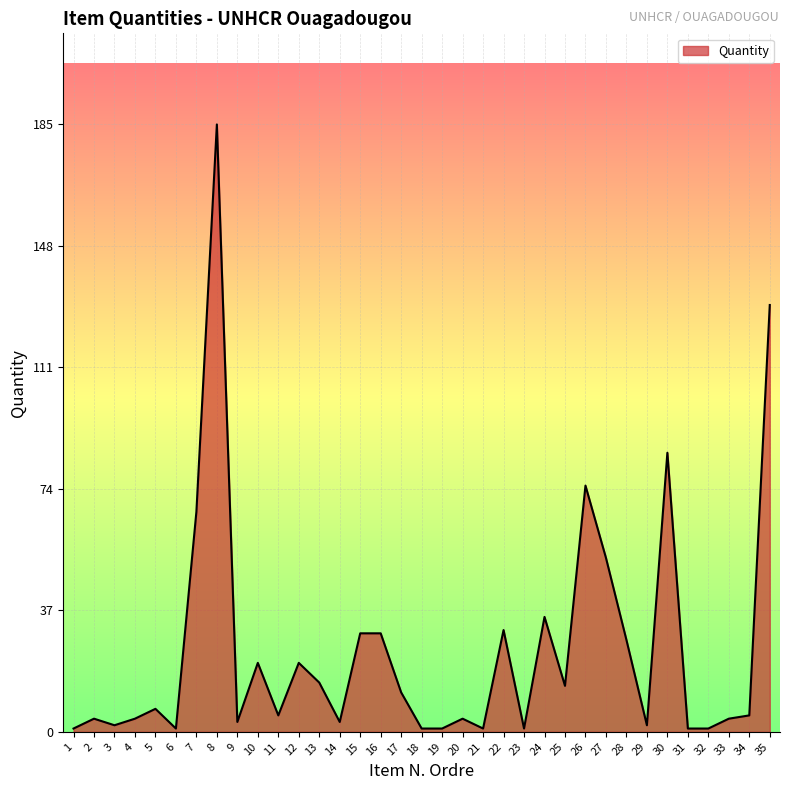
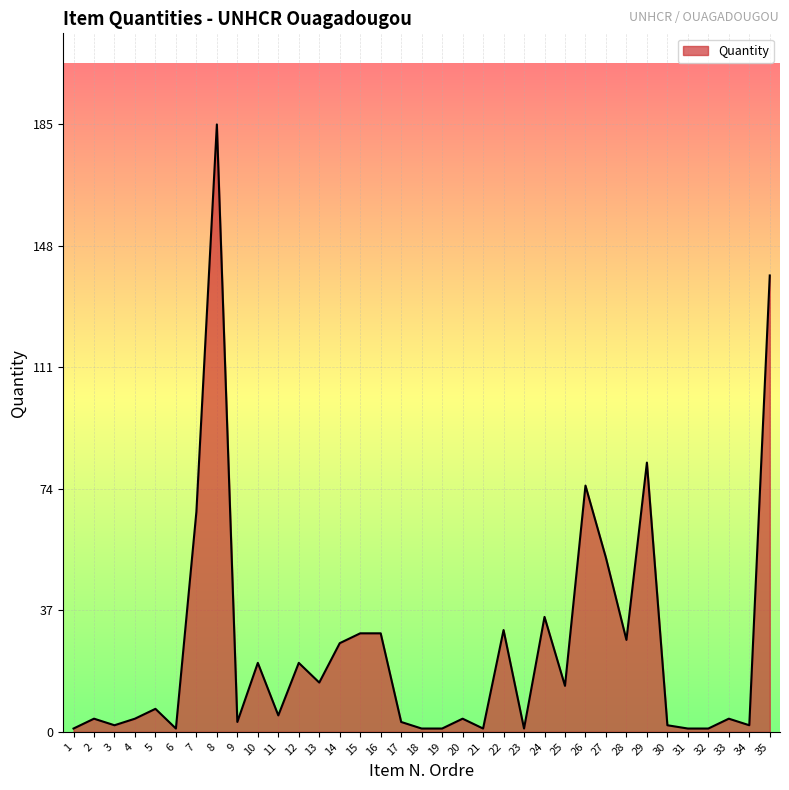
  {
    "1": 1,
    "2": 4,
    "3": 2,
    "4": 4,
    "5": 7,
    "6": 1,
    "7": 67,
    "8": 185,
    "9": 3,
    "10": 21,
    "11": 5,
    "12": 21,
    "13": 15,
-   "14": 3,
+   "14": 27,
    "15": 30,
    "16": 30,
-   "17": 12,
+   "17": 3,
    "18": 1,
    "19": 1,
    "20": 4,
    "21": 1,
    "22": 31,
    "23": 1,
    "24": 35,
    "25": 14,
    "26": 75,
    "27": 53,
    "28": 28,
-   "29": 2,
-   "30": 85,
+   "29": 82,
+   "30": 2,
    "31": 1,
    "32": 1,
    "33": 4,
-   "34": 5,
-   "35": 130
+   "34": 2,
+   "35": 139
  }
